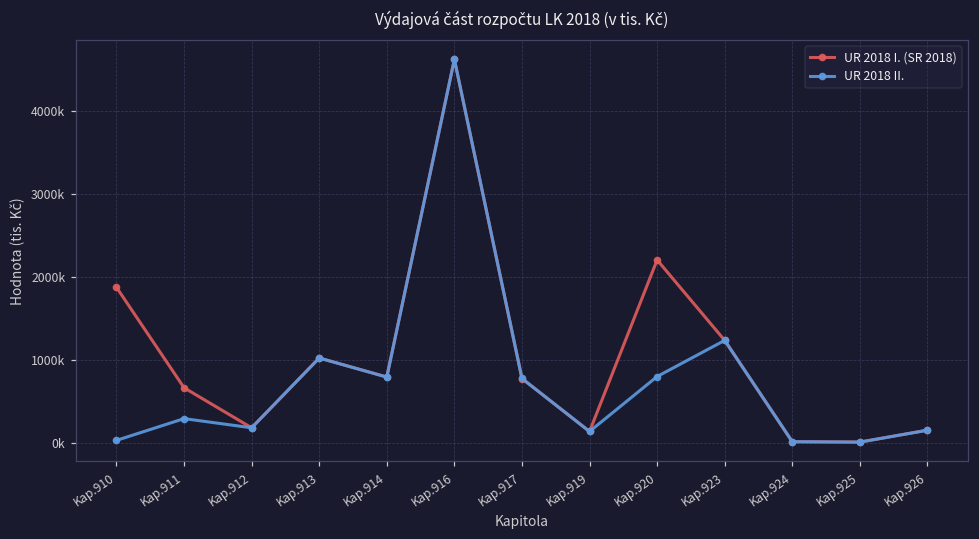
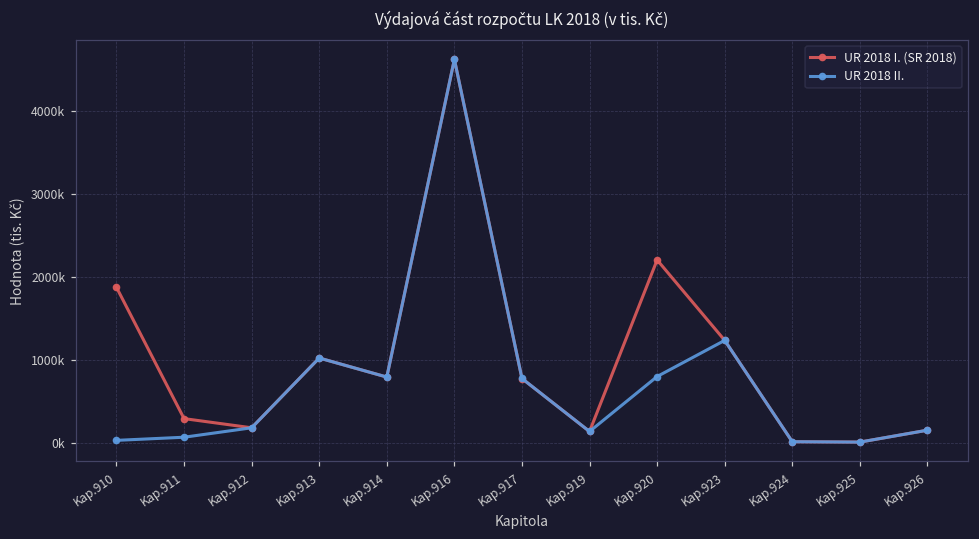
  {
    "UR 2018 I. (SR 2018)": {
      "Kap.910": 1900000,
-     "Kap.911": 700000,
+     "Kap.911": 300000,
      "Kap.920": 2200000
    },
    "UR 2018 II.": {
      "Kap.910": 0,
-     "Kap.911": 300000,
+     "Kap.911": 100000,
      "Kap.920": 800000
    }
  }
